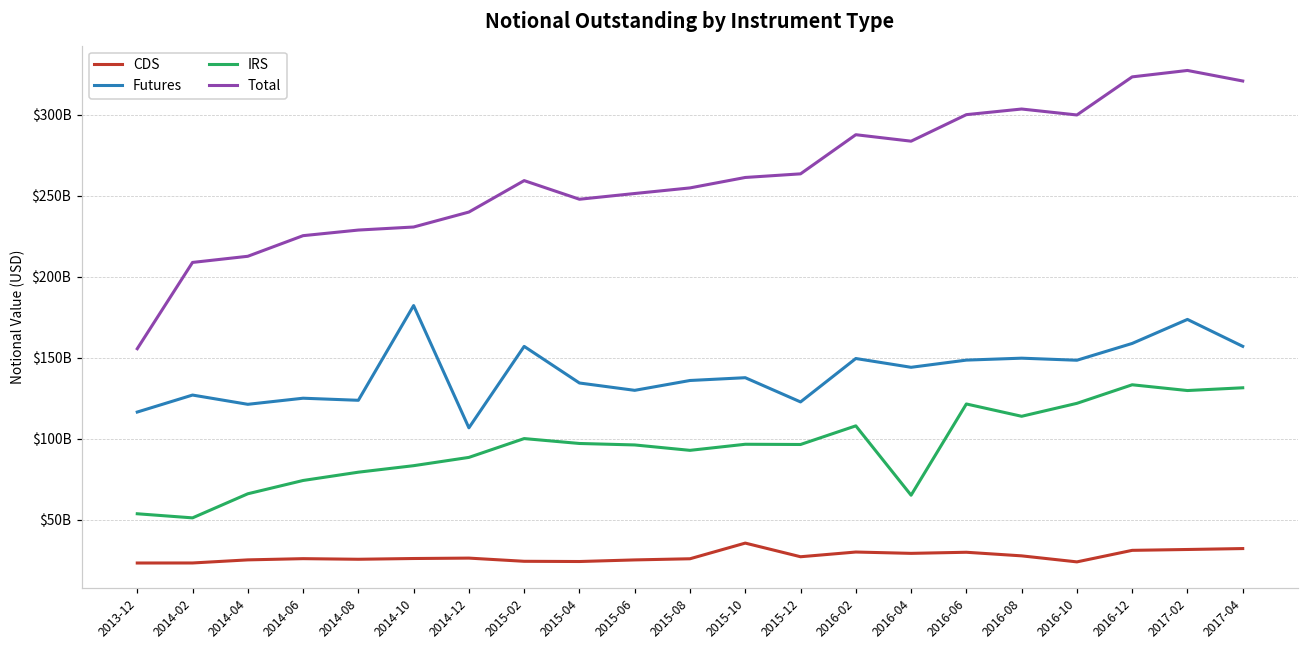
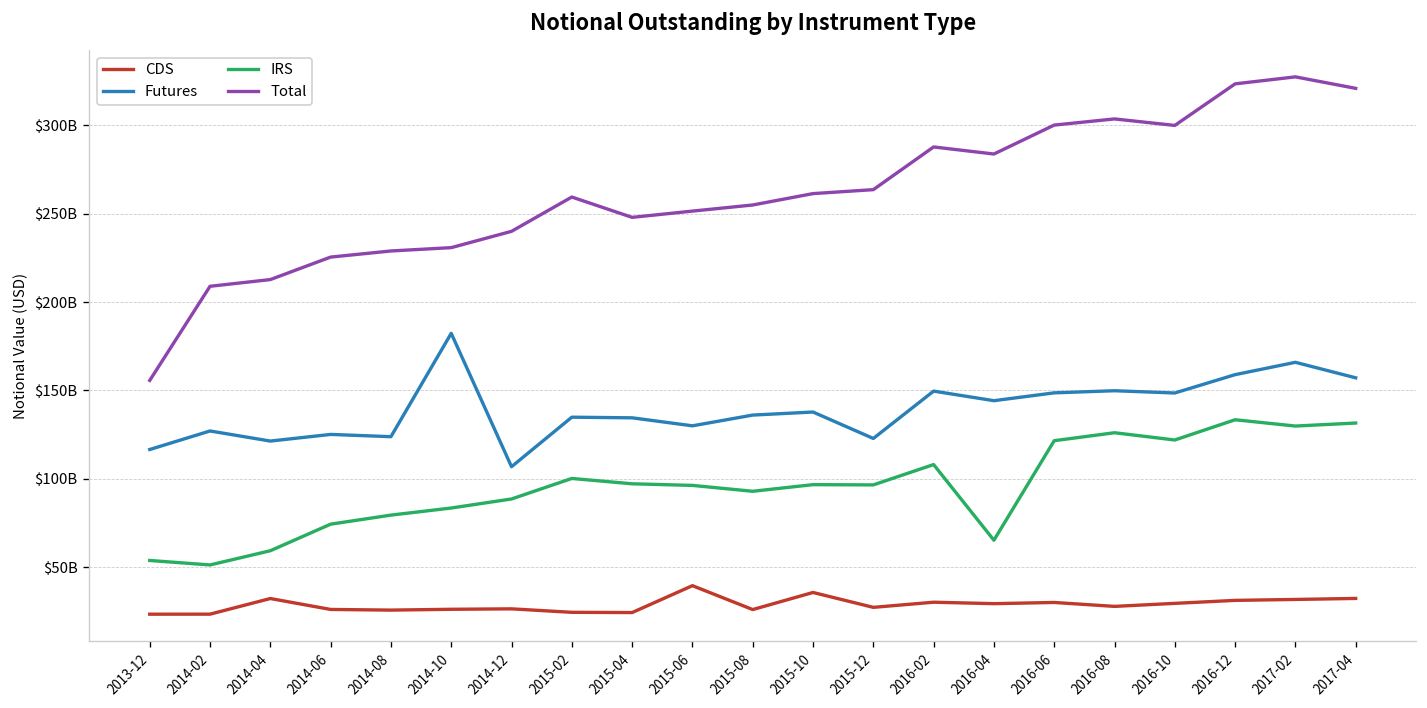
  {
    "CDS": {
      "2013-12": "$23000000000",
      "2014-02": "$23000000000",
-     "2014-04": "$25000000000",
+     "2014-04": "$32000000000",
      "2014-06": "$26000000000",
      "2014-08": "$26000000000",
      "2014-10": "$26000000000",
      "2014-12": "$26000000000",
      "2015-02": "$24000000000",
      "2015-04": "$24000000000",
-     "2015-06": "$25000000000",
+     "2015-06": "$39000000000",
      "2015-08": "$26000000000",
      "2015-10": "$36000000000",
      "2015-12": "$27000000000",
      "2016-02": "$30000000000",
      "2016-04": "$29000000000",
      "2016-06": "$30000000000",
      "2016-08": "$28000000000",
-     "2016-10": "$24000000000",
+     "2016-10": "$29000000000",
      "2016-12": "$31000000000",
      "2017-02": "$32000000000",
      "2017-04": "$32000000000"
    },
    "Futures": {
      "2013-12": "$117000000000",
      "2014-02": "$127000000000",
      "2014-04": "$121000000000",
      "2014-06": "$125000000000",
      "2014-08": "$124000000000",
      "2014-10": "$182000000000",
      "2014-12": "$107000000000",
-     "2015-02": "$157000000000",
+     "2015-02": "$135000000000",
      "2015-04": "$134000000000",
      "2015-06": "$130000000000",
      "2015-08": "$136000000000",
      "2015-10": "$138000000000",
      "2015-12": "$123000000000",
      "2016-02": "$150000000000",
      "2016-04": "$144000000000",
      "2016-06": "$149000000000",
      "2016-08": "$150000000000",
      "2016-10": "$149000000000",
      "2016-12": "$159000000000",
-     "2017-02": "$174000000000",
+     "2017-02": "$166000000000",
      "2017-04": "$157000000000"
    },
    "IRS": {
      "2013-12": "$54000000000",
      "2014-02": "$51000000000",
-     "2014-04": "$66000000000",
+     "2014-04": "$59000000000",
      "2014-06": "$74000000000",
      "2014-08": "$79000000000",
      "2014-10": "$83000000000",
      "2014-12": "$89000000000",
      "2015-02": "$100000000000",
      "2015-04": "$97000000000",
      "2015-06": "$96000000000",
      "2015-08": "$93000000000",
      "2015-10": "$97000000000",
      "2015-12": "$97000000000",
      "2016-02": "$108000000000",
      "2016-04": "$65000000000",
      "2016-06": "$122000000000",
-     "2016-08": "$114000000000",
+     "2016-08": "$126000000000",
      "2016-10": "$122000000000",
      "2016-12": "$133000000000",
      "2017-02": "$130000000000",
      "2017-04": "$132000000000"
    },
    "Total": {
      "2013-12": "$156000000000",
      "2014-02": "$209000000000",
      "2014-04": "$213000000000",
      "2014-06": "$225000000000",
      "2014-08": "$229000000000",
      "2014-10": "$231000000000",
      "2014-12": "$240000000000",
      "2015-02": "$259000000000",
      "2015-04": "$248000000000",
      "2015-06": "$251000000000",
      "2015-08": "$255000000000",
      "2015-10": "$261000000000",
      "2015-12": "$264000000000",
      "2016-02": "$288000000000",
      "2016-04": "$284000000000",
      "2016-06": "$300000000000",
      "2016-08": "$304000000000",
      "2016-10": "$300000000000",
      "2016-12": "$323000000000",
      "2017-02": "$327000000000",
      "2017-04": "$321000000000"
    }
  }
